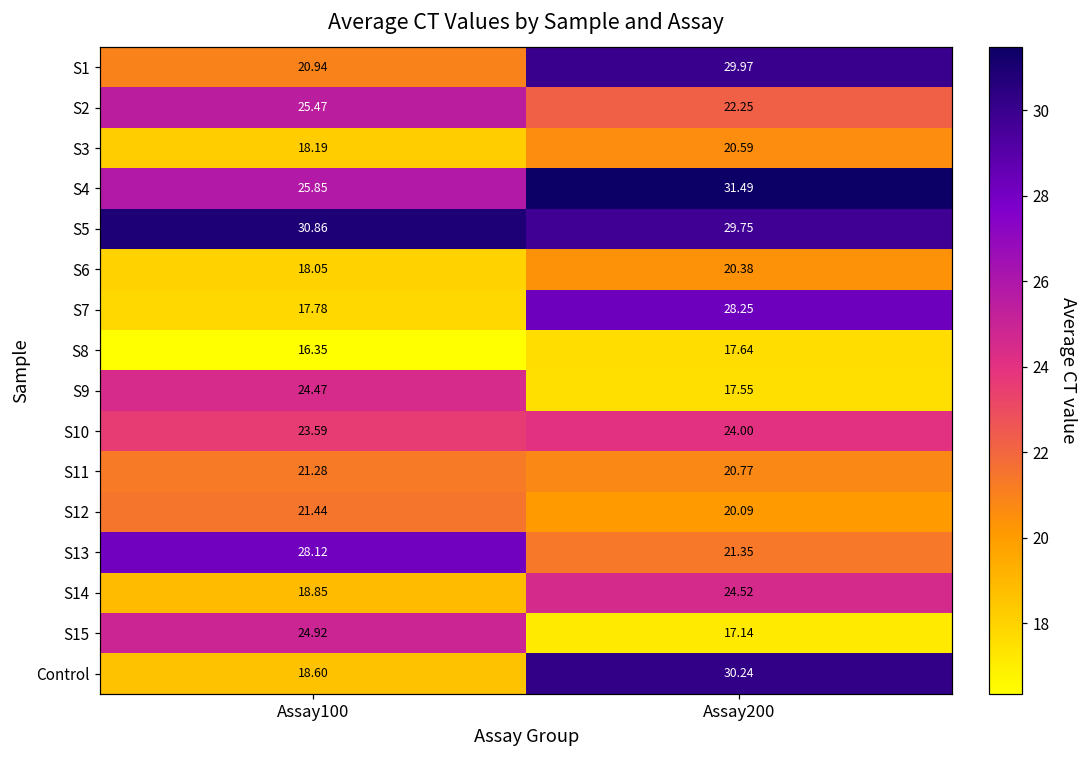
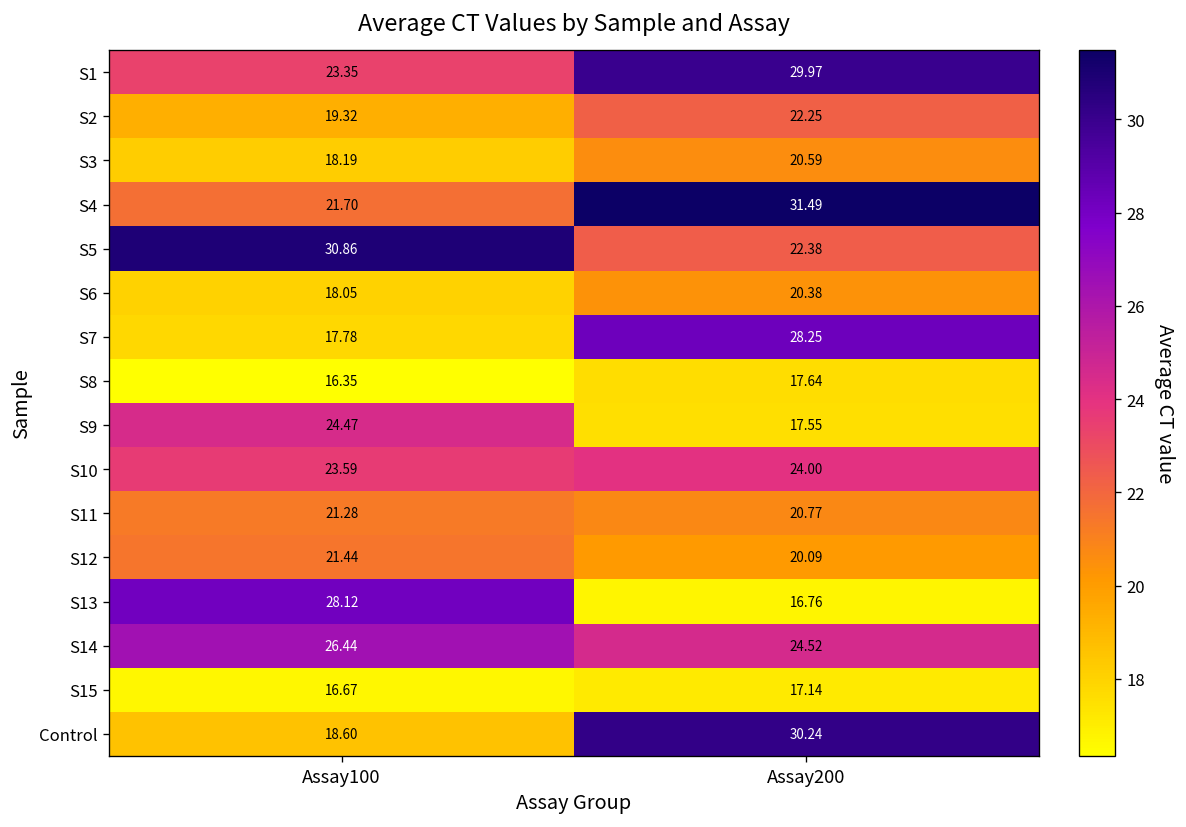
  {
    "S1": {
-     "Assay100": 20.94,
+     "Assay100": 23.35,
      "Assay200": 29.97
    },
    "S2": {
-     "Assay100": 25.47,
+     "Assay100": 19.32,
      "Assay200": 22.25
    },
    "S3": {
      "Assay100": 18.19,
      "Assay200": 20.59
    },
    "S4": {
-     "Assay100": 25.85,
+     "Assay100": 21.70,
      "Assay200": 31.49
    },
    "S5": {
      "Assay100": 30.86,
-     "Assay200": 29.75
+     "Assay200": 22.38
    },
    "S6": {
      "Assay100": 18.05,
      "Assay200": 20.38
    },
    "S7": {
      "Assay100": 17.78,
      "Assay200": 28.25
    },
    "S8": {
      "Assay100": 16.35,
      "Assay200": 17.64
    },
    "S9": {
      "Assay100": 24.47,
      "Assay200": 17.55
    },
    "S10": {
      "Assay100": 23.59,
      "Assay200": 24.00
    },
    "S11": {
      "Assay100": 21.28,
      "Assay200": 20.77
    },
    "S12": {
      "Assay100": 21.44,
      "Assay200": 20.09
    },
    "S13": {
      "Assay100": 28.12,
-     "Assay200": 21.35
+     "Assay200": 16.76
    },
    "S14": {
-     "Assay100": 18.85,
+     "Assay100": 26.44,
      "Assay200": 24.52
    },
    "S15": {
-     "Assay100": 24.92,
+     "Assay100": 16.67,
      "Assay200": 17.14
    },
    "Control": {
      "Assay100": 18.60,
      "Assay200": 30.24
    }
  }
